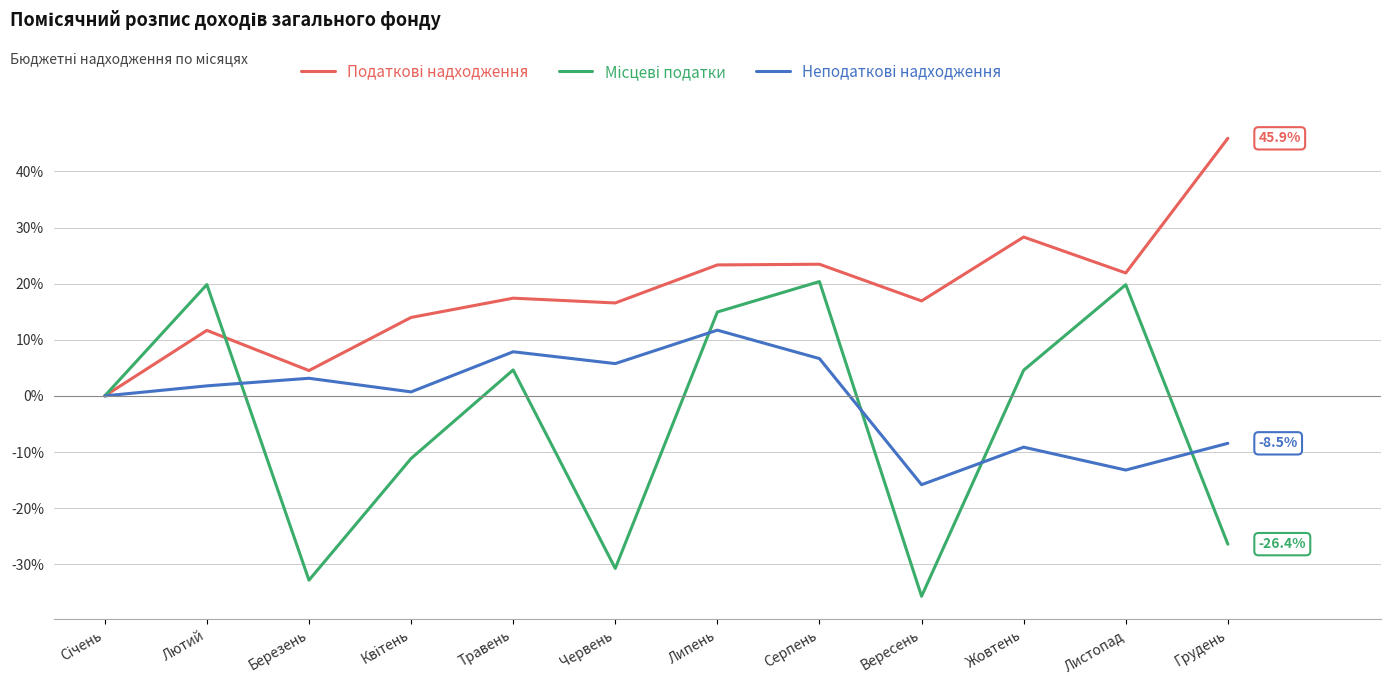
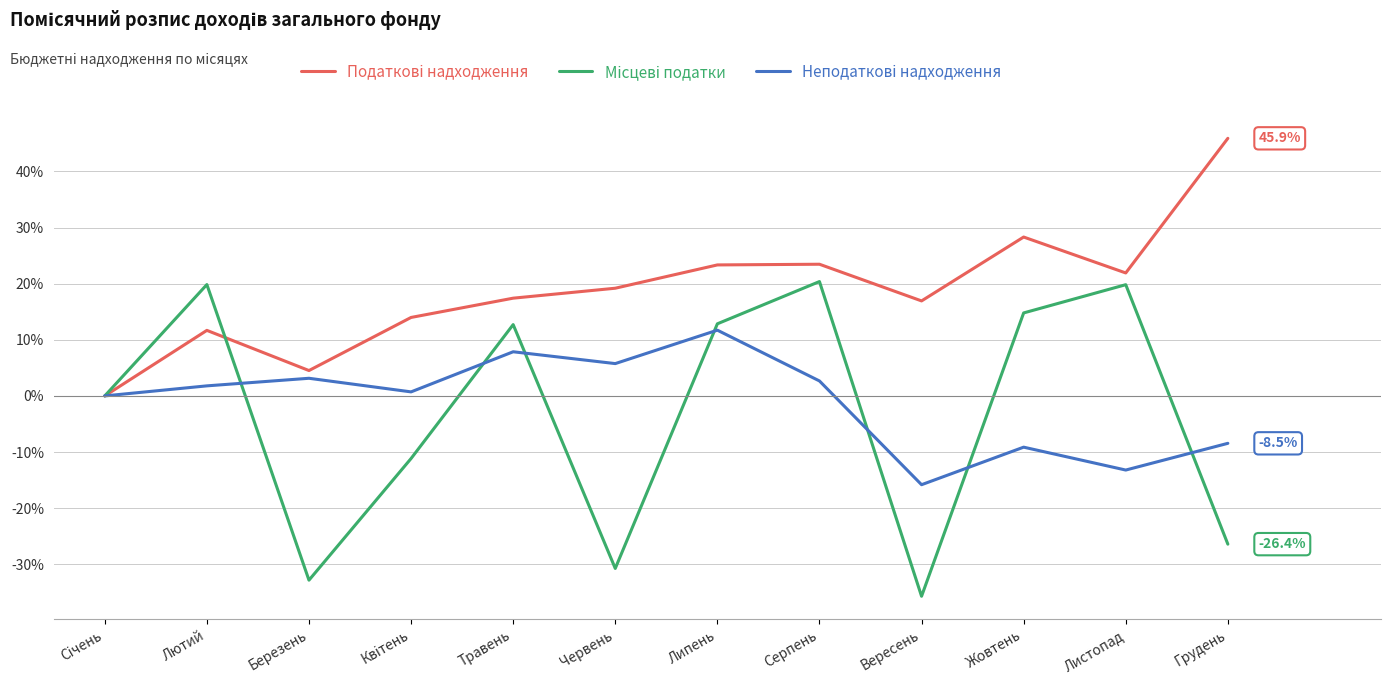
  {
    "Податкові надходження": {
      "Лютий": "12%",
      "Березень": "5%",
      "Квітень": "14%",
      "Травень": "17%",
-     "Червень": "17%",
+     "Червень": "19%",
      "Липень": "23%",
      "Серпень": "23%",
      "Вересень": "17%",
      "Жовтень": "28%",
      "Листопад": "22%",
      "Грудень": "46%"
    },
    "Місцеві податки": {
      "Лютий": "20%",
      "Березень": "-33%",
      "Квітень": "-11%",
-     "Травень": "5%",
+     "Травень": "13%",
      "Червень": "-31%",
-     "Липень": "15%",
+     "Липень": "13%",
      "Серпень": "20%",
      "Вересень": "-36%",
-     "Жовтень": "5%",
+     "Жовтень": "15%",
      "Листопад": "20%",
      "Грудень": "-26%"
    },
    "Неподаткові надходження": {
      "Лютий": "2%",
      "Березень": "3%",
      "Квітень": "1%",
      "Травень": "8%",
      "Червень": "6%",
      "Липень": "12%",
-     "Серпень": "7%",
+     "Серпень": "3%",
      "Вересень": "-16%",
      "Жовтень": "-9%",
      "Листопад": "-13%",
      "Грудень": "-8%"
    }
  }
